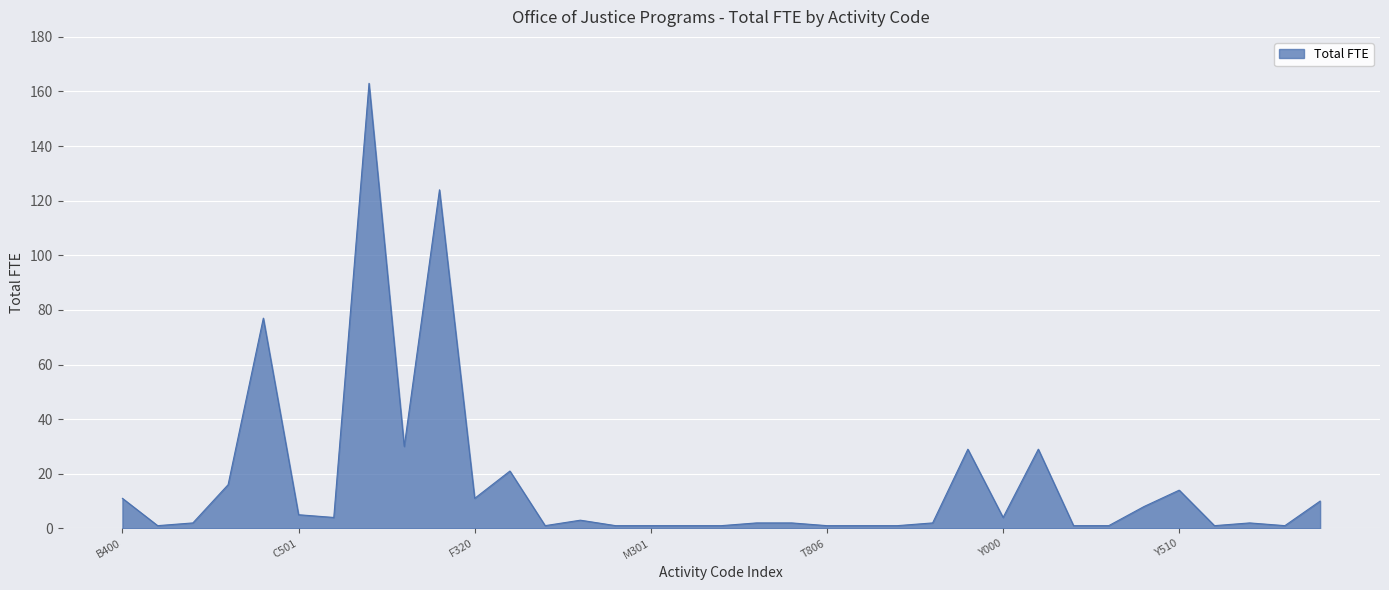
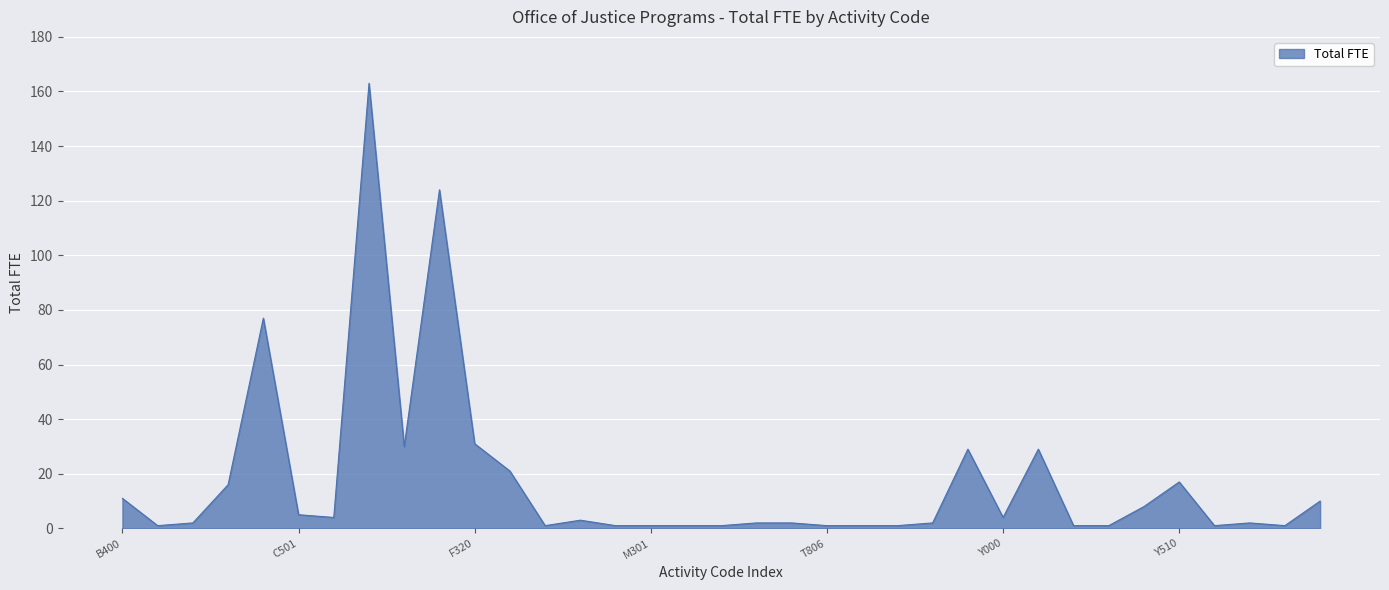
  {
    "B400": 11,
    "C501": 5,
-   "F320": 11,
+   "F320": 31,
    "M301": 1,
    "T806": 1,
    "Y000": 4,
-   "Y510": 14
+   "Y510": 17
  }
